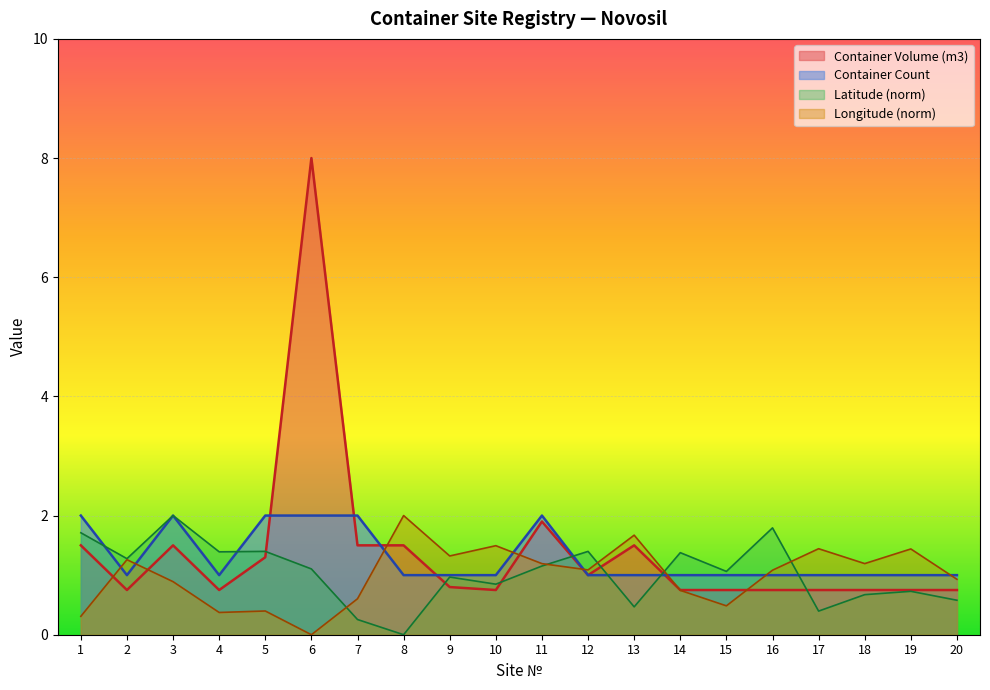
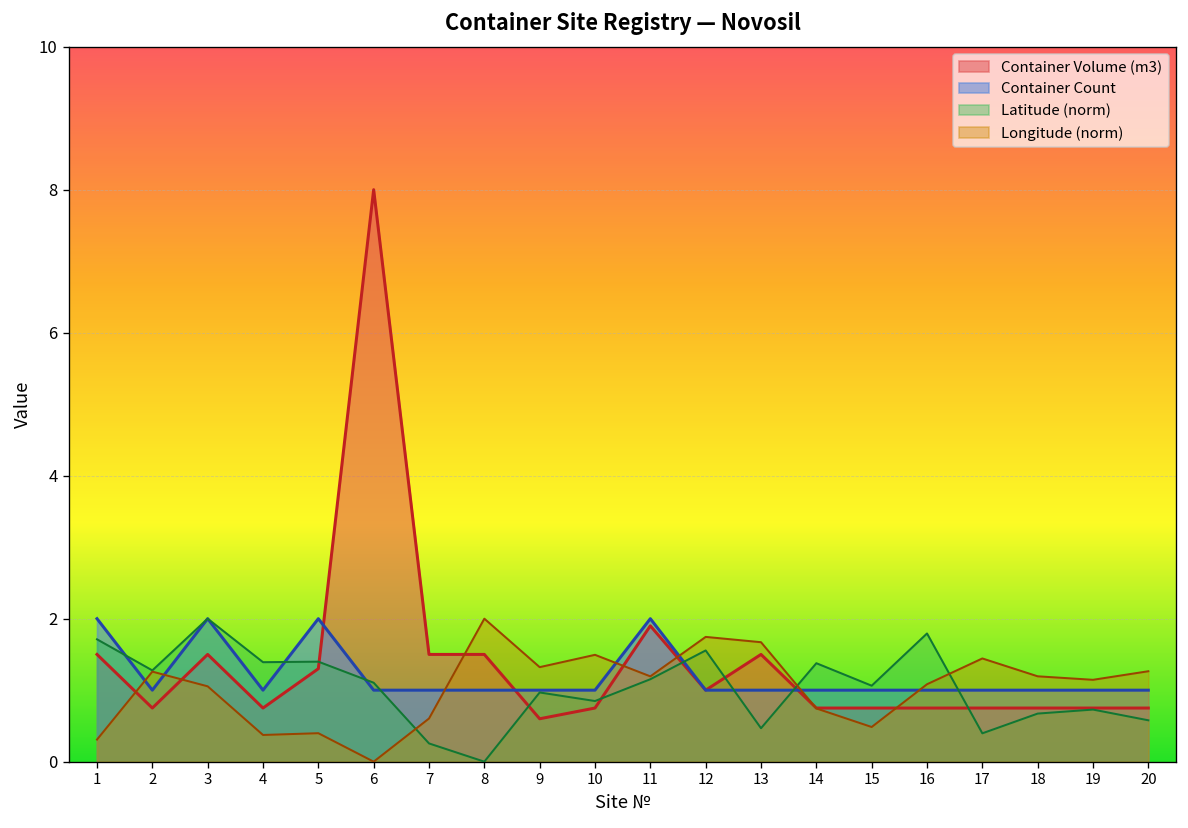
  {
    "Container Volume (m3)": {
      "1": 1.5,
      "2": 0.8,
      "3": 1.5,
      "4": 0.8,
      "5": 1.3,
      "6": 8.0,
      "7": 1.5,
      "8": 1.5,
-     "9": 0.8,
+     "9": 0.6,
      "10": 0.8,
      "11": 1.9,
      "13": 1.5,
      "15": 0.8,
      "16": 0.8,
      "17": 0.8,
      "18": 0.8,
      "20": 0.8
    },
    "Container Count": {
      "1": 2,
      "2": 1,
      "4": 1,
      "5": 2,
-     "6": 2,
-     "7": 2,
+     "6": 1,
+     "7": 1,
      "8": 1,
      "10": 1,
      "11": 2,
      "13": 1,
      "14": 1,
      "15": 1,
      "16": 1,
      "17": 1,
      "18": 1,
      "19": 1,
      "20": 1
    },
    "Latitude (norm)": {
      "1": 1.7,
      "4": 1.4,
      "5": 1.4,
      "6": 1.1,
      "7": 0.3,
      "8": 0.0,
      "10": 0.8,
-     "12": 1.4,
+     "12": 1.6,
      "13": 0.5,
      "14": 1.4,
      "15": 1.1,
      "16": 1.8,
      "17": 0.4,
      "18": 0.7,
      "20": 0.6
    },
    "Longitude (norm)": {
      "1": 0.3,
-     "3": 0.9,
+     "3": 1.1,
      "4": 0.4,
      "5": 0.4,
      "6": 0.0,
      "7": 0.6,
      "8": 2.0,
      "9": 1.3,
      "10": 1.5,
-     "12": 1.1,
+     "12": 1.7,
      "13": 1.7,
      "15": 0.5,
      "16": 1.1,
      "17": 1.4,
      "18": 1.2,
-     "19": 1.4,
-     "20": 0.9
+     "19": 1.1,
+     "20": 1.3
    }
  }
